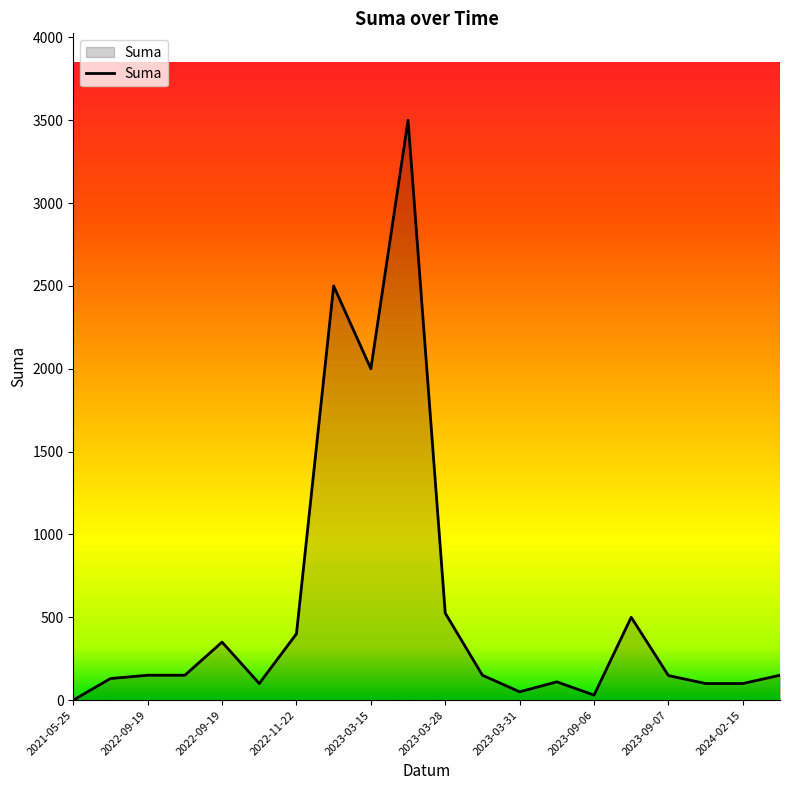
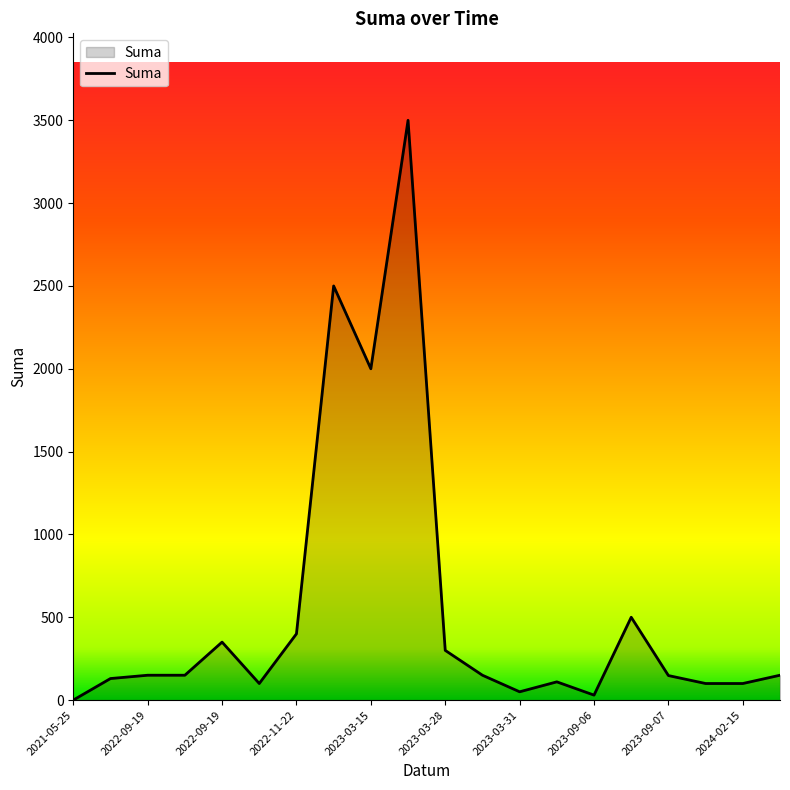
  {
    "2022-11-22": 400,
-   "2023-03-28": 530,
+   "2023-03-28": 300,
    "2023-09-07": 150
  }
